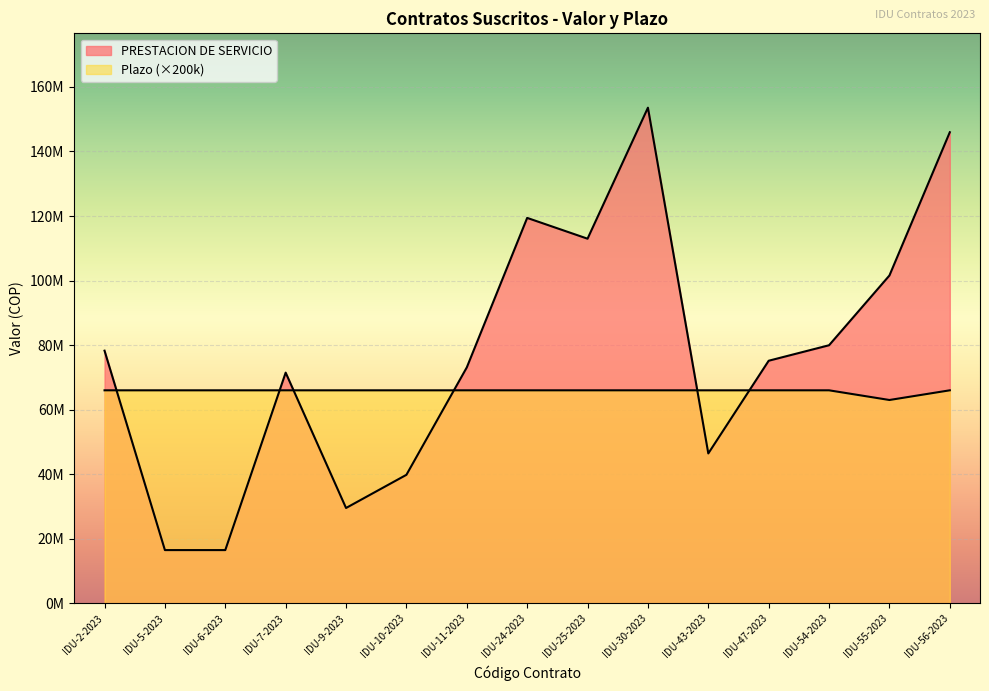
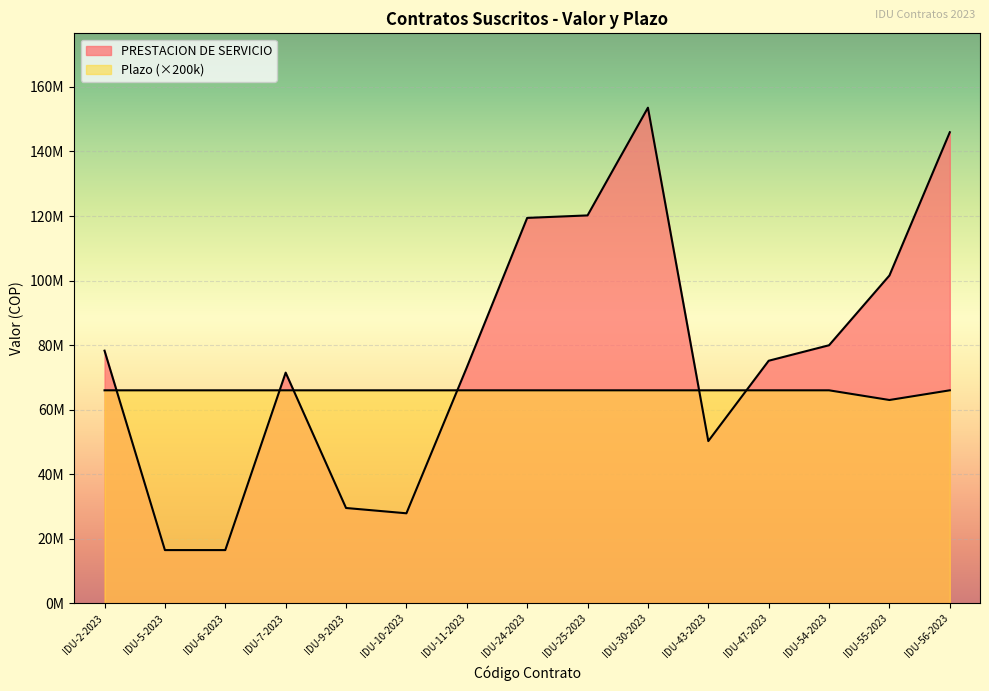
  {
    "PRESTACION DE SERVICIO": {
      "IDU-2-2023": 78000000,
      "IDU-5-2023": 17000000,
      "IDU-6-2023": 17000000,
      "IDU-7-2023": 71000000,
      "IDU-9-2023": 30000000,
-     "IDU-10-2023": 40000000,
+     "IDU-10-2023": 28000000,
      "IDU-11-2023": 73000000,
      "IDU-24-2023": 119000000,
-     "IDU-25-2023": 113000000,
+     "IDU-25-2023": 120000000,
      "IDU-30-2023": 154000000,
-     "IDU-43-2023": 46000000,
+     "IDU-43-2023": 50000000,
      "IDU-47-2023": 75000000,
      "IDU-54-2023": 80000000,
      "IDU-55-2023": 102000000,
      "IDU-56-2023": 146000000
    },
    "Plazo (×200k)": {
      "IDU-2-2023": 66000000,
      "IDU-5-2023": 66000000,
      "IDU-6-2023": 66000000,
      "IDU-7-2023": 66000000,
      "IDU-9-2023": 66000000,
      "IDU-10-2023": 66000000,
      "IDU-11-2023": 66000000,
      "IDU-24-2023": 66000000,
      "IDU-25-2023": 66000000,
      "IDU-30-2023": 66000000,
      "IDU-43-2023": 66000000,
      "IDU-47-2023": 66000000,
      "IDU-54-2023": 66000000,
      "IDU-55-2023": 63000000,
      "IDU-56-2023": 66000000
    }
  }
